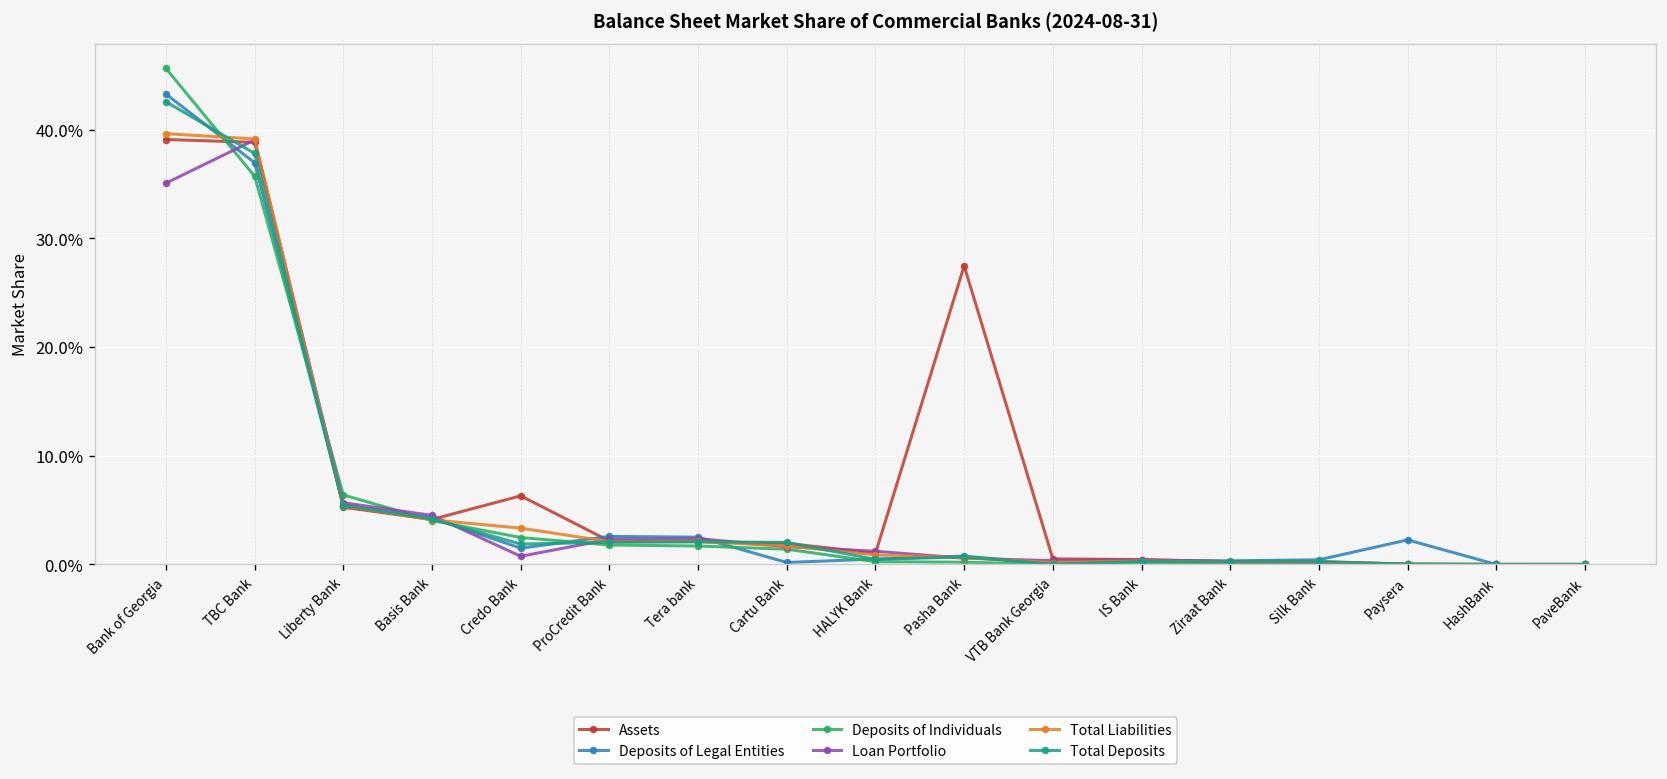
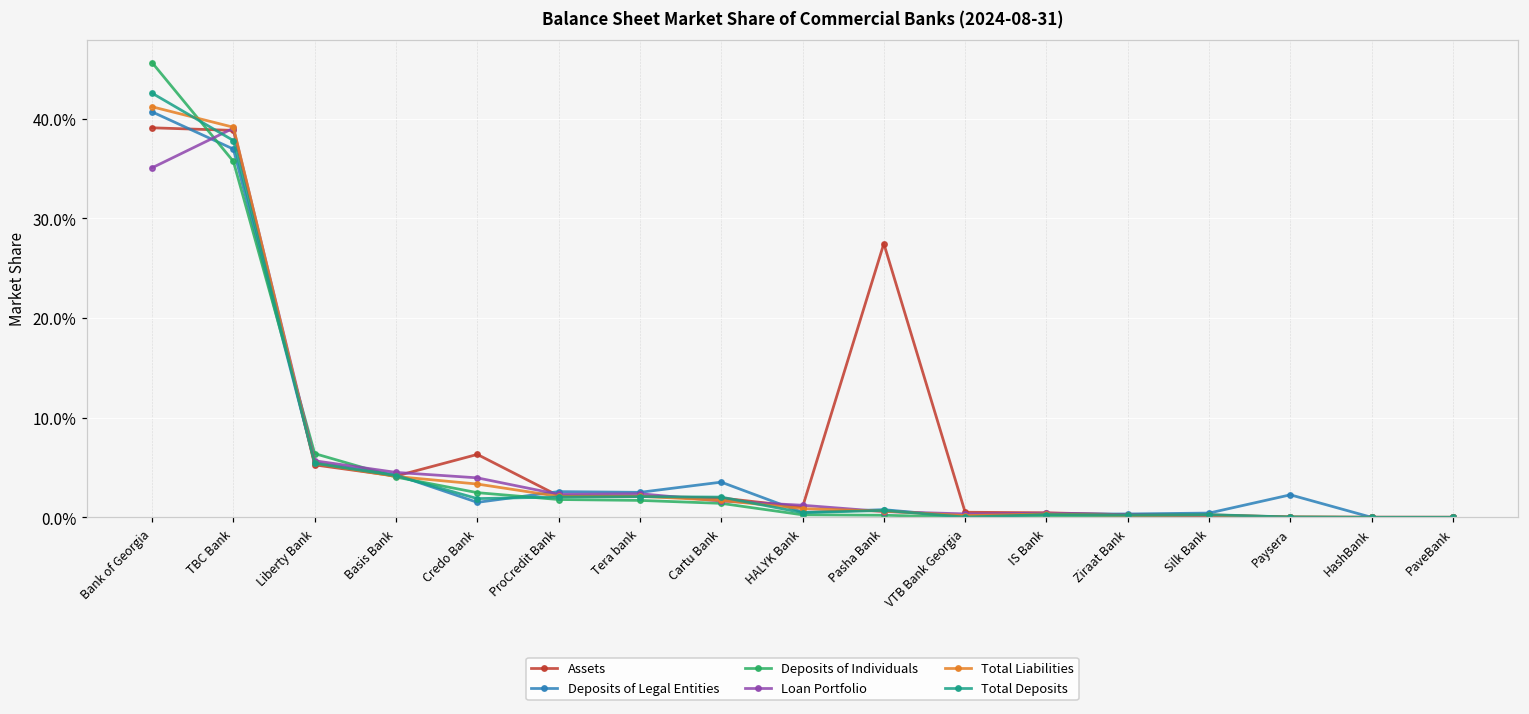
  {
    "Assets": {
      "Bank of Georgia": "39%",
      "Credo Bank": "6%",
      "Pasha Bank": "27%"
    },
    "Deposits of Legal Entities": {
-     "Bank of Georgia": "43%",
+     "Bank of Georgia": "41%",
      "TBC Bank": "37%",
      "Credo Bank": "2%",
-     "Cartu Bank": "0%",
+     "Cartu Bank": "4%",
      "Paysera": "2%"
    },
    "Loan Portfolio": {
      "Bank of Georgia": "35%",
-     "Credo Bank": "1%"
+     "Credo Bank": "4%"
    },
    "Total Liabilities": {
-     "Bank of Georgia": "40%",
+     "Bank of Georgia": "41%",
      "Credo Bank": "3%"
    }
  }
